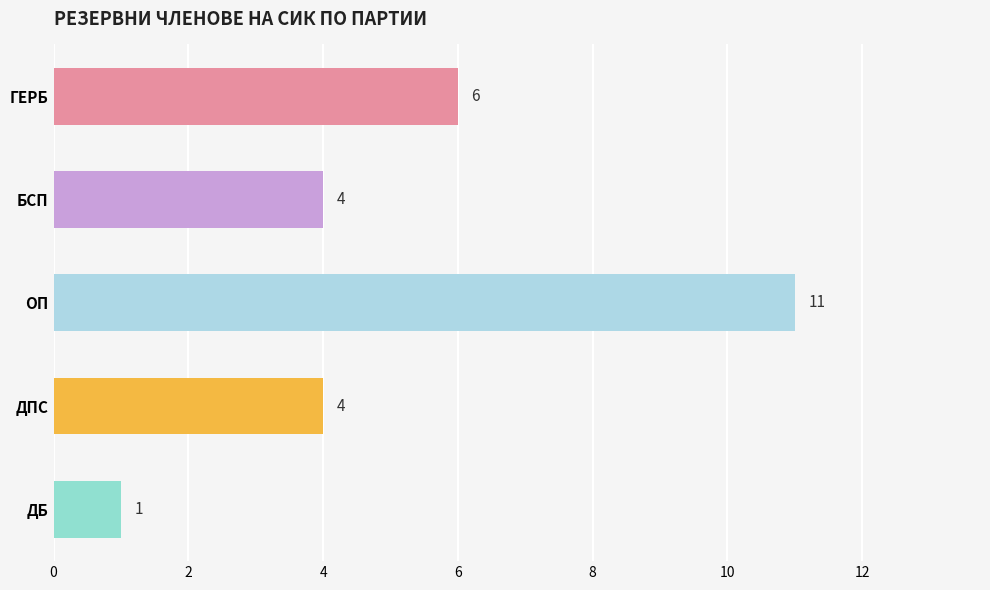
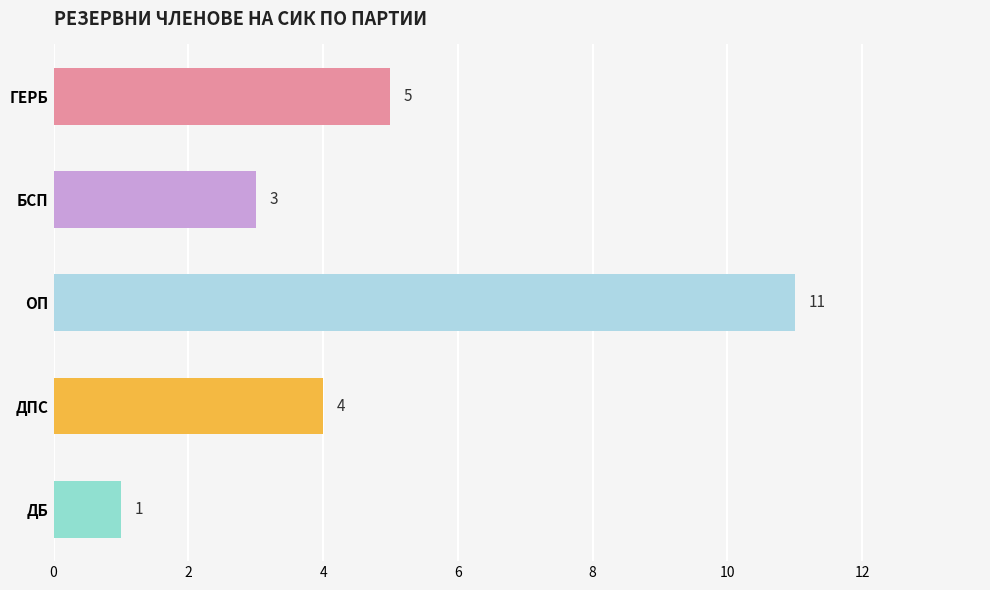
  {
-   "ГЕРБ": 6,
-   "БСП": 4,
+   "ГЕРБ": 5,
+   "БСП": 3,
    "ОП": 11,
    "ДПС": 4,
    "ДБ": 1
  }
